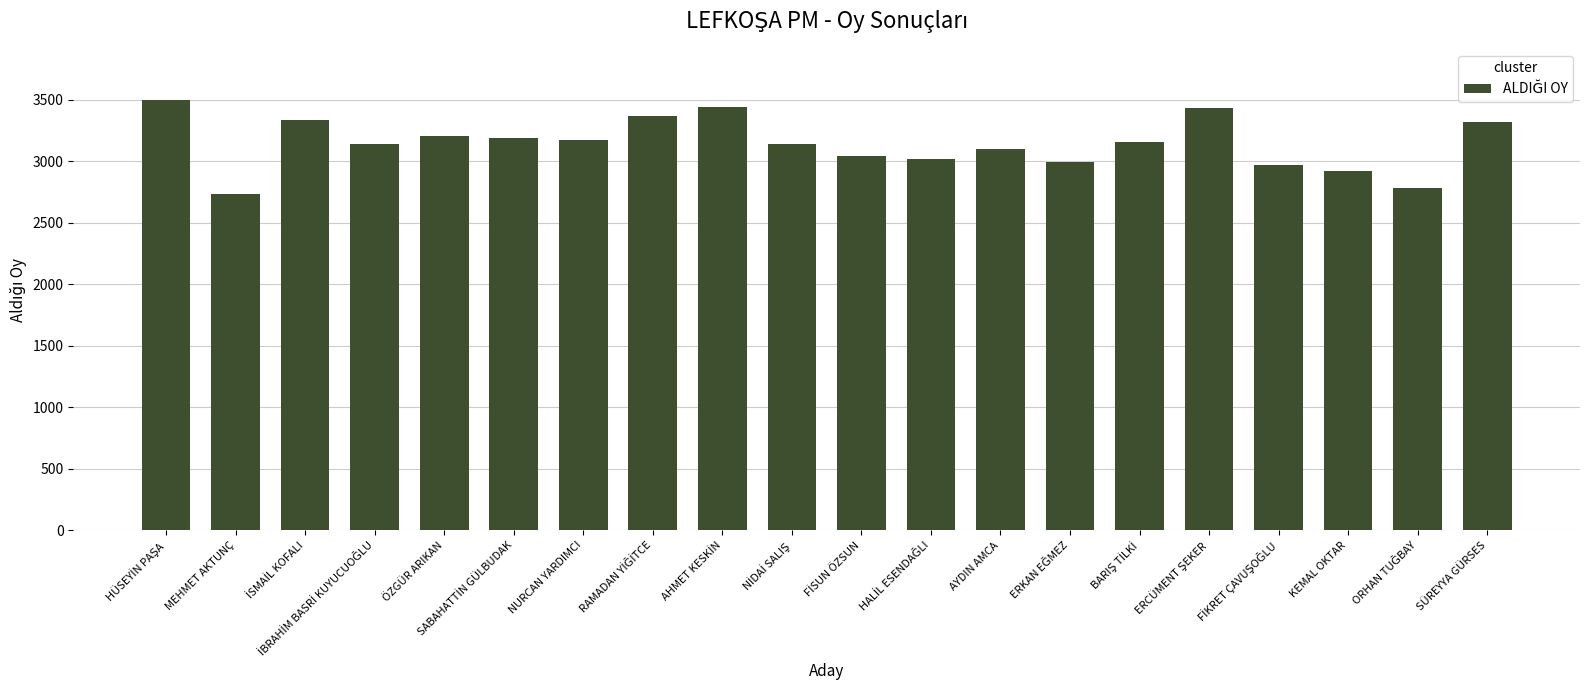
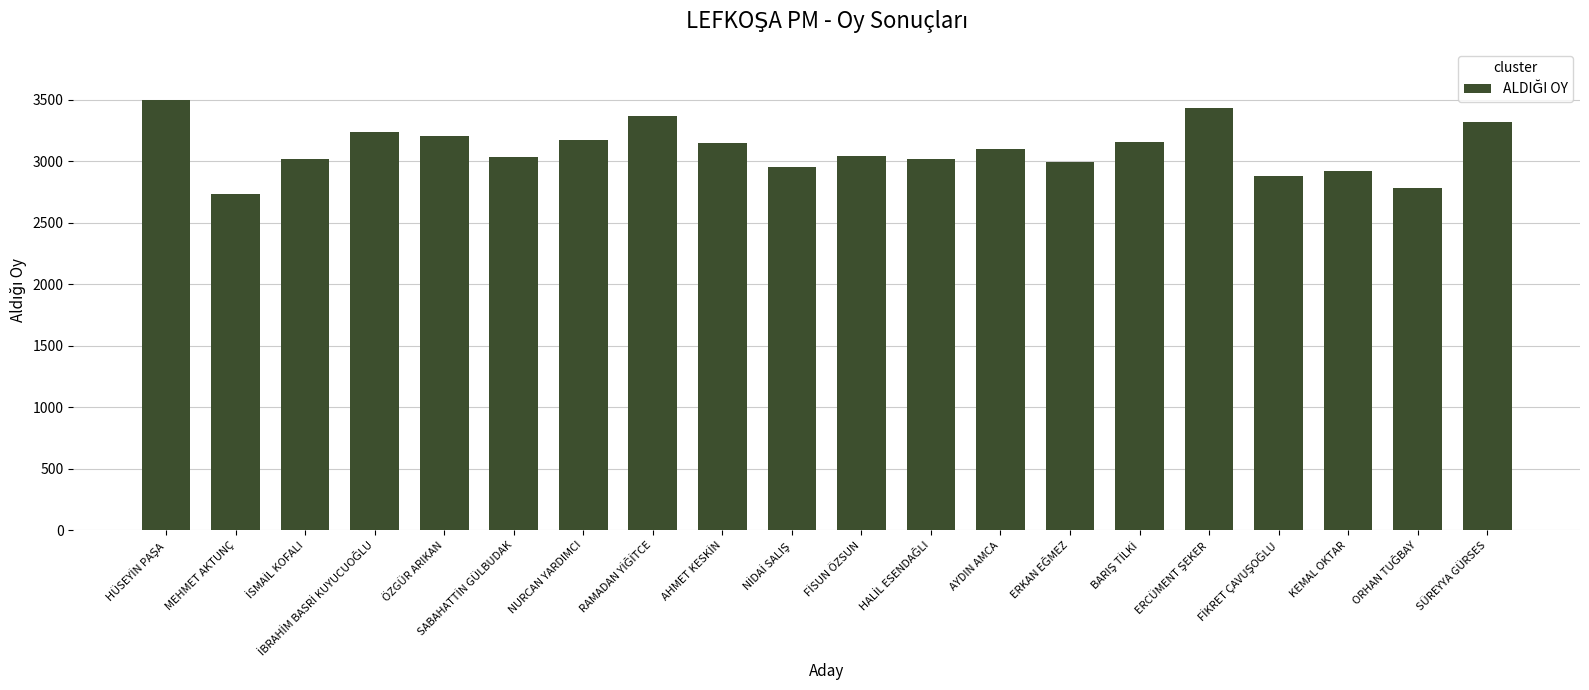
  {
    "HÜSEYİN PAŞA": 3500,
    "MEHMET AKTUNÇ": 2730,
-   "İSMAİL KOFALI": 3330,
-   "İBRAHİM BASRİ KUYUCUOĞLU": 3140,
+   "İSMAİL KOFALI": 3020,
+   "İBRAHİM BASRİ KUYUCUOĞLU": 3240,
    "ÖZGÜR ARIKAN": 3200,
-   "SABAHATTİN GÜLBUDAK": 3190,
+   "SABAHATTİN GÜLBUDAK": 3040,
    "NURCAN YARDIMCI": 3170,
    "RAMADAN YİĞİTCE": 3370,
-   "AHMET KESKİN": 3440,
-   "NİDAİ SALIŞ": 3140,
+   "AHMET KESKİN": 3150,
+   "NİDAİ SALIŞ": 2960,
    "FİSUN ÖZSUN": 3050,
    "HALİL ESENDAĞLI": 3020,
    "AYDIN AMCA": 3100,
    "ERKAN EĞMEZ": 3000,
    "BARIŞ TİLKİ": 3160,
    "ERCÜMENT ŞEKER": 3430,
-   "FİKRET ÇAVUŞOĞLU": 2970,
+   "FİKRET ÇAVUŞOĞLU": 2890,
    "KEMAL OKTAR": 2920,
    "ORHAN TUĞBAY": 2790,
    "SÜREYYA GÜRSES": 3320
  }
